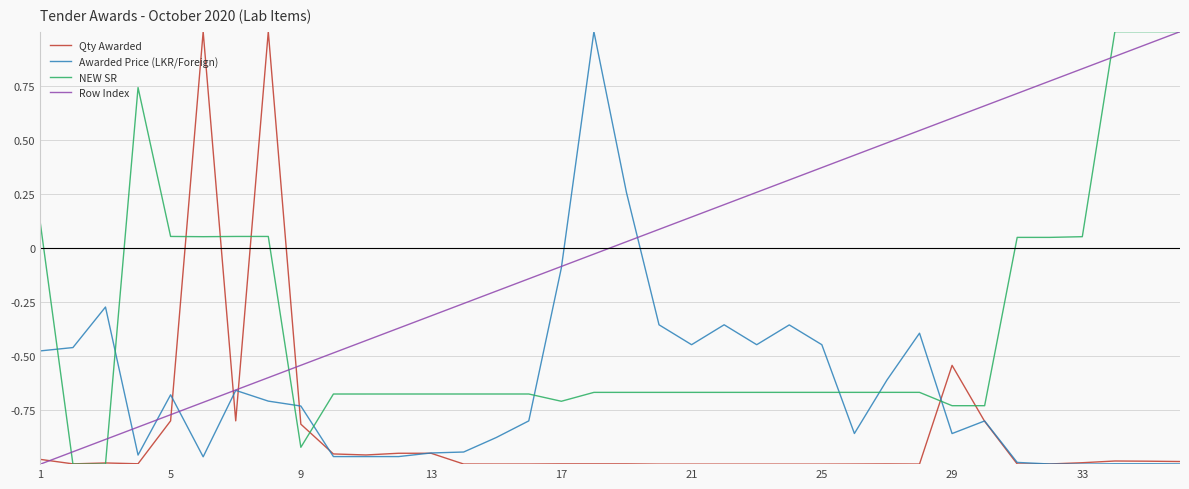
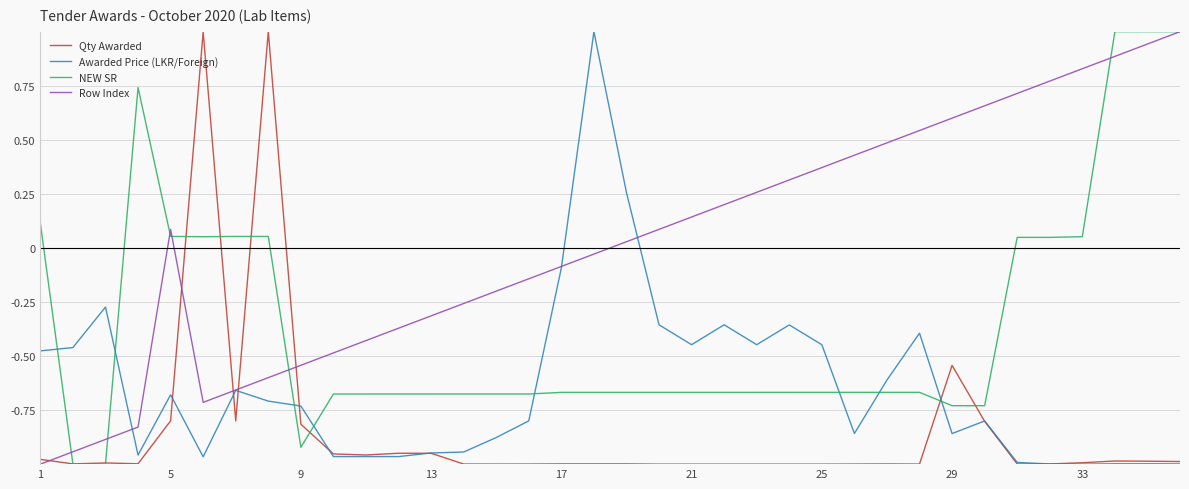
  {
    "Qty Awarded": {
      "1": -0.98,
      "5": -0.80,
      "9": -0.82,
      "17": -1.00,
      "21": -1.00,
      "25": -1.00,
      "29": -0.54
    },
    "Awarded Price (LKR/Foreign)": {
      "1": -0.48,
      "5": -0.68,
      "9": -0.73,
      "21": -0.45,
      "25": -0.45,
      "29": -0.86
    },
    "NEW SR": {
      "1": 0.11,
      "5": 0.05,
      "9": -0.92,
      "13": -0.68,
-     "17": -0.71,
+     "17": -0.67,
      "21": -0.67,
      "25": -0.67,
      "29": -0.73,
      "33": 0.05
    },
    "Row Index": {
      "1": -1.00,
-     "5": -0.77,
+     "5": 0.09,
      "9": -0.54,
      "13": -0.31,
      "21": 0.14,
      "25": 0.37,
      "29": 0.60,
      "33": 0.83
    }
  }
